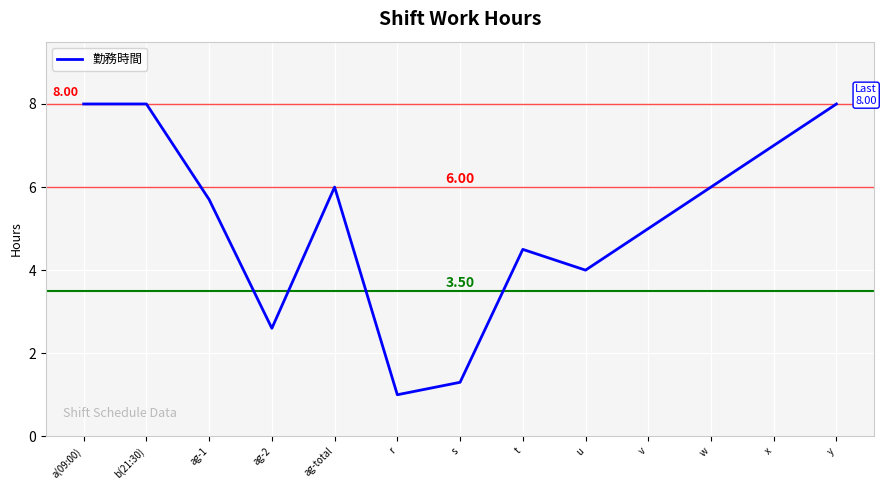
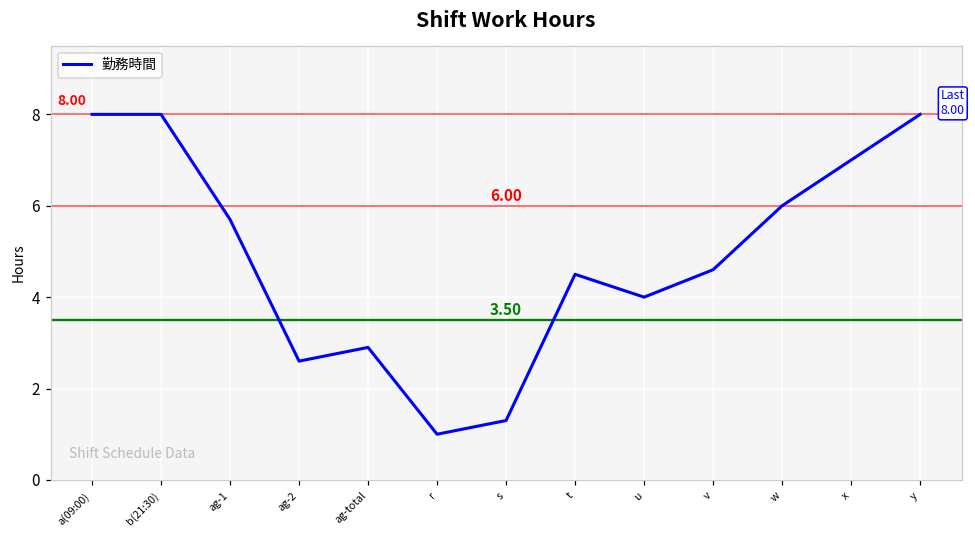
  {
    "b(21:30)": 8.0,
    "ag-1": 5.7,
    "ag-2": 2.6,
-   "ag-total": 6.0,
+   "ag-total": 2.9,
    "r": 1.0,
    "s": 1.3,
    "t": 4.5,
    "u": 4.0,
-   "v": 5.0,
+   "v": 4.6,
    "w": 6.0,
    "x": 7.0
  }
